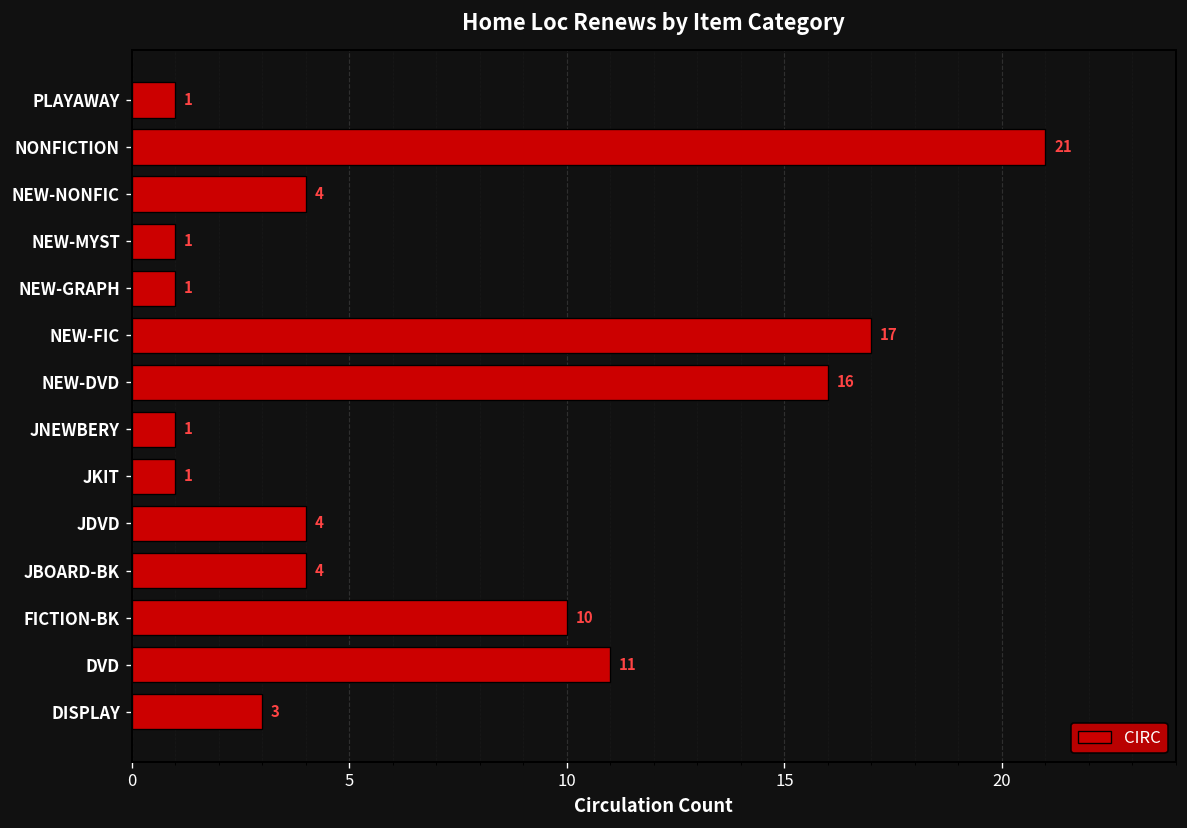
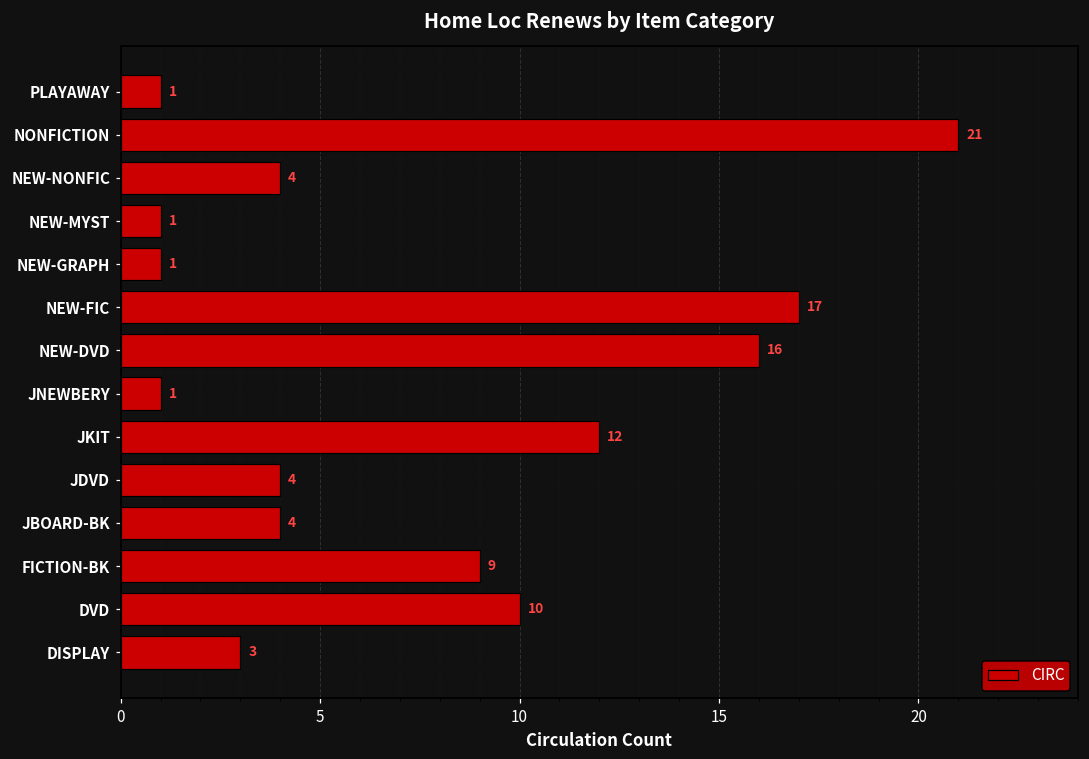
  {
    "PLAYAWAY": 1,
    "NONFICTION": 21,
    "NEW-NONFIC": 4,
    "NEW-MYST": 1,
    "NEW-GRAPH": 1,
    "NEW-FIC": 17,
    "NEW-DVD": 16,
    "JNEWBERY": 1,
-   "JKIT": 1,
+   "JKIT": 12,
    "JDVD": 4,
    "JBOARD-BK": 4,
-   "FICTION-BK": 10,
-   "DVD": 11,
+   "FICTION-BK": 9,
+   "DVD": 10,
    "DISPLAY": 3
  }
